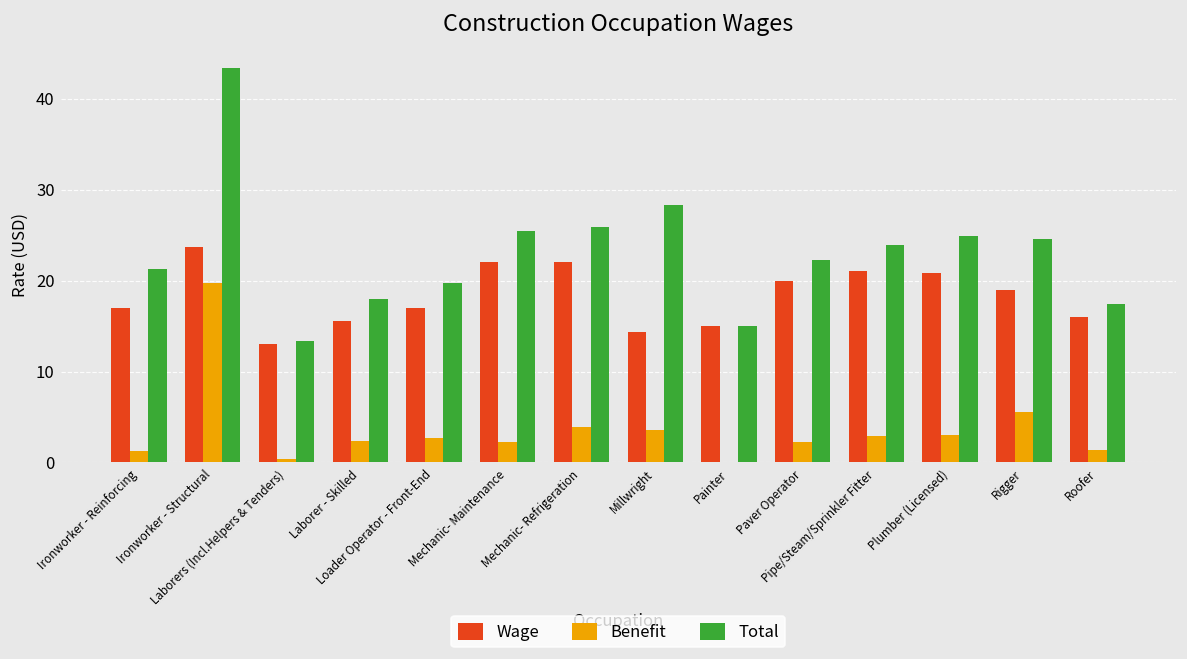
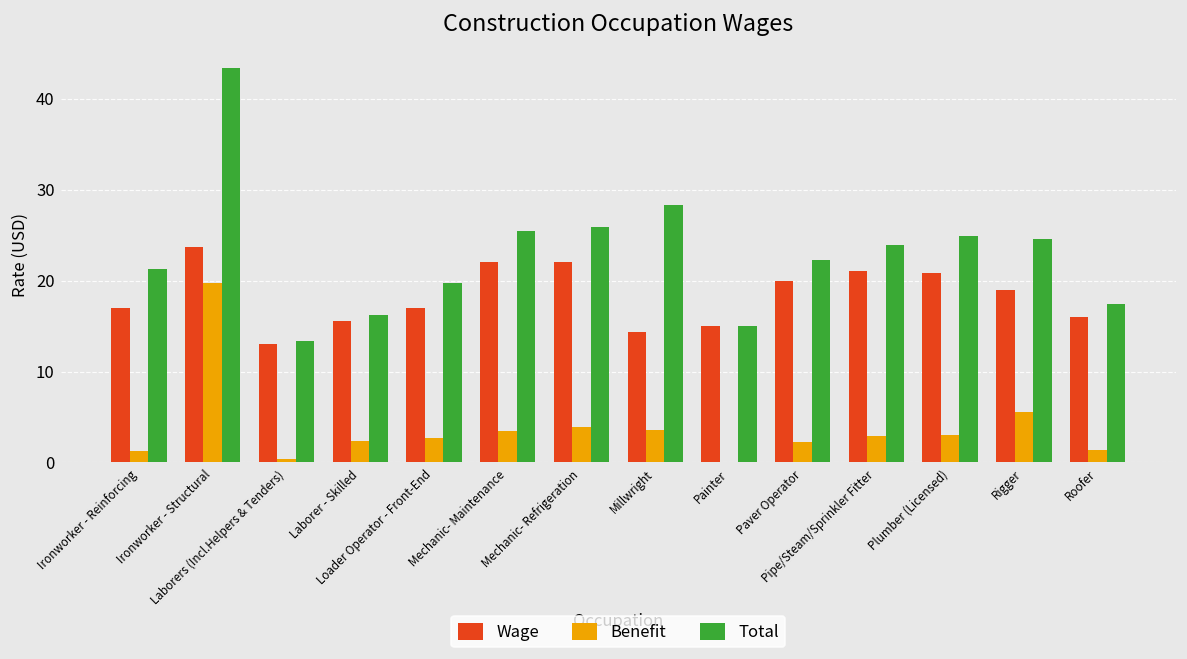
  {
    "Wage": {
      "Ironworker - Reinforcing": 17,
      "Ironworker - Structural": 24,
      "Laborers (Incl.Helpers & Tenders)": 13,
      "Laborer - Skilled": 16,
      "Loader Operator - Front-End": 17,
      "Mechanic- Maintenance": 22,
      "Mechanic- Refrigeration": 22,
      "Millwright": 14,
      "Painter": 15,
      "Paver Operator": 20,
      "Pipe/Steam/Sprinkler Fitter": 21,
      "Plumber (Licensed)": 21,
      "Rigger": 19,
      "Roofer": 16
    },
    "Benefit": {
      "Ironworker - Reinforcing": 1,
      "Ironworker - Structural": 20,
      "Laborers (Incl.Helpers & Tenders)": 0,
      "Laborer - Skilled": 2,
      "Loader Operator - Front-End": 3,
-     "Mechanic- Maintenance": 2,
+     "Mechanic- Maintenance": 3,
      "Mechanic- Refrigeration": 4,
      "Millwright": 4,
      "Painter": 0,
      "Paver Operator": 2,
      "Pipe/Steam/Sprinkler Fitter": 3,
      "Plumber (Licensed)": 3,
      "Rigger": 6,
      "Roofer": 1
    },
    "Total": {
      "Ironworker - Reinforcing": 21,
      "Ironworker - Structural": 43,
      "Laborers (Incl.Helpers & Tenders)": 13,
-     "Laborer - Skilled": 18,
+     "Laborer - Skilled": 16,
      "Loader Operator - Front-End": 20,
      "Mechanic- Maintenance": 25,
      "Mechanic- Refrigeration": 26,
      "Millwright": 28,
      "Painter": 15,
      "Paver Operator": 22,
      "Pipe/Steam/Sprinkler Fitter": 24,
      "Plumber (Licensed)": 25,
      "Rigger": 25,
      "Roofer": 17
    }
  }
